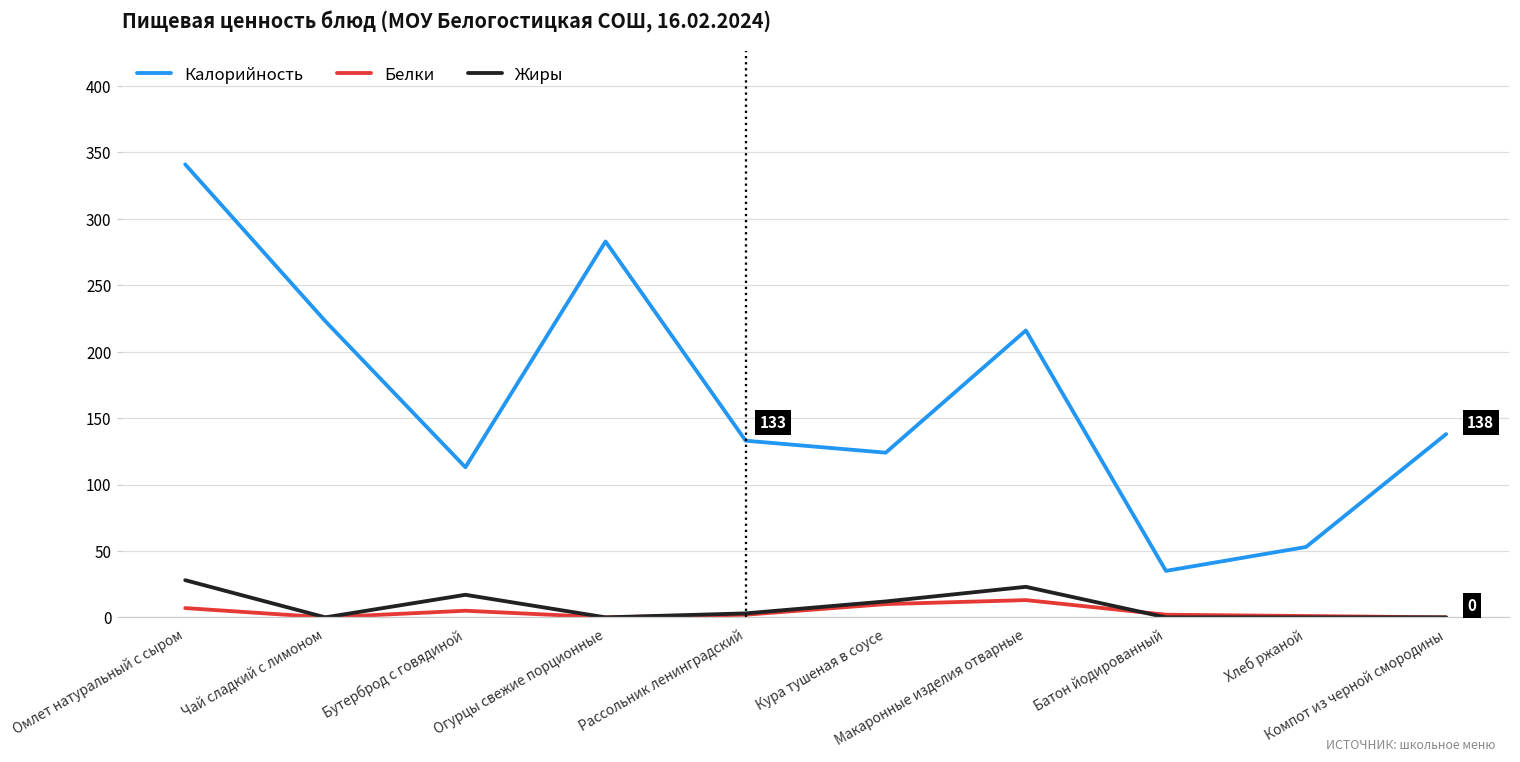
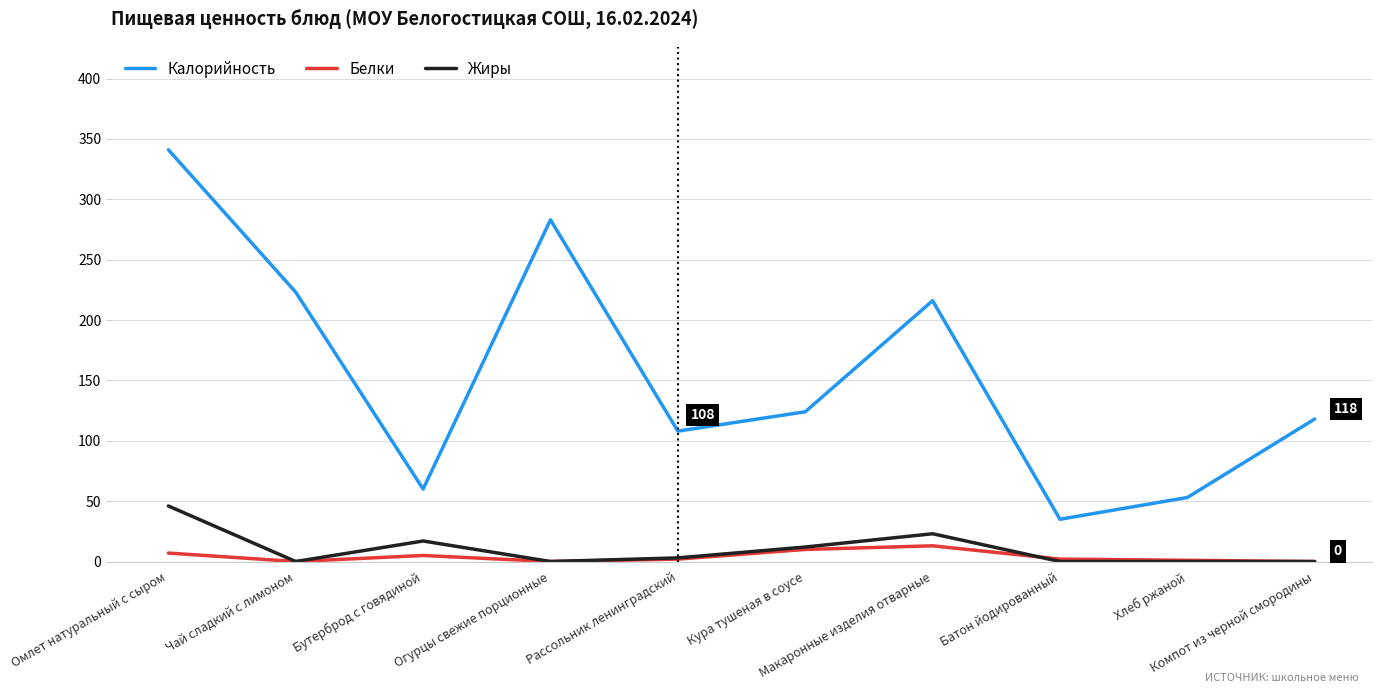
  {
    "Калорийность": {
-     "Бутерброд с говядиной": 113,
-     "Рассольник ленинградский": 133,
-     "Компот из черной смородины": 138
+     "Бутерброд с говядиной": 60,
+     "Рассольник ленинградский": 108,
+     "Компот из черной смородины": 118
    },
    "Белки": {
      "Омлет натуральный с сыром": 7,
      "Бутерброд с говядиной": 5,
      "Макаронные изделия отварные": 13
    },
    "Жиры": {
-     "Омлет натуральный с сыром": 28,
+     "Омлет натуральный с сыром": 46,
      "Бутерброд с говядиной": 17,
      "Макаронные изделия отварные": 23
    }
  }
